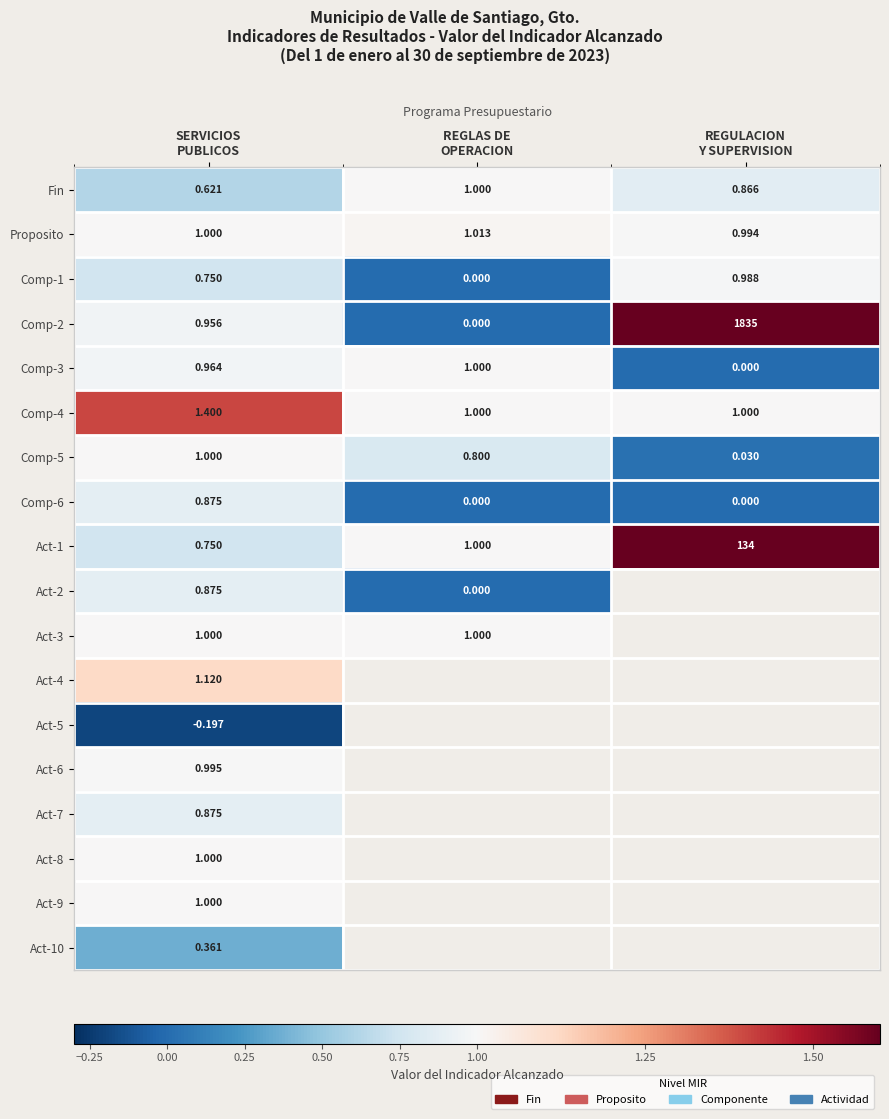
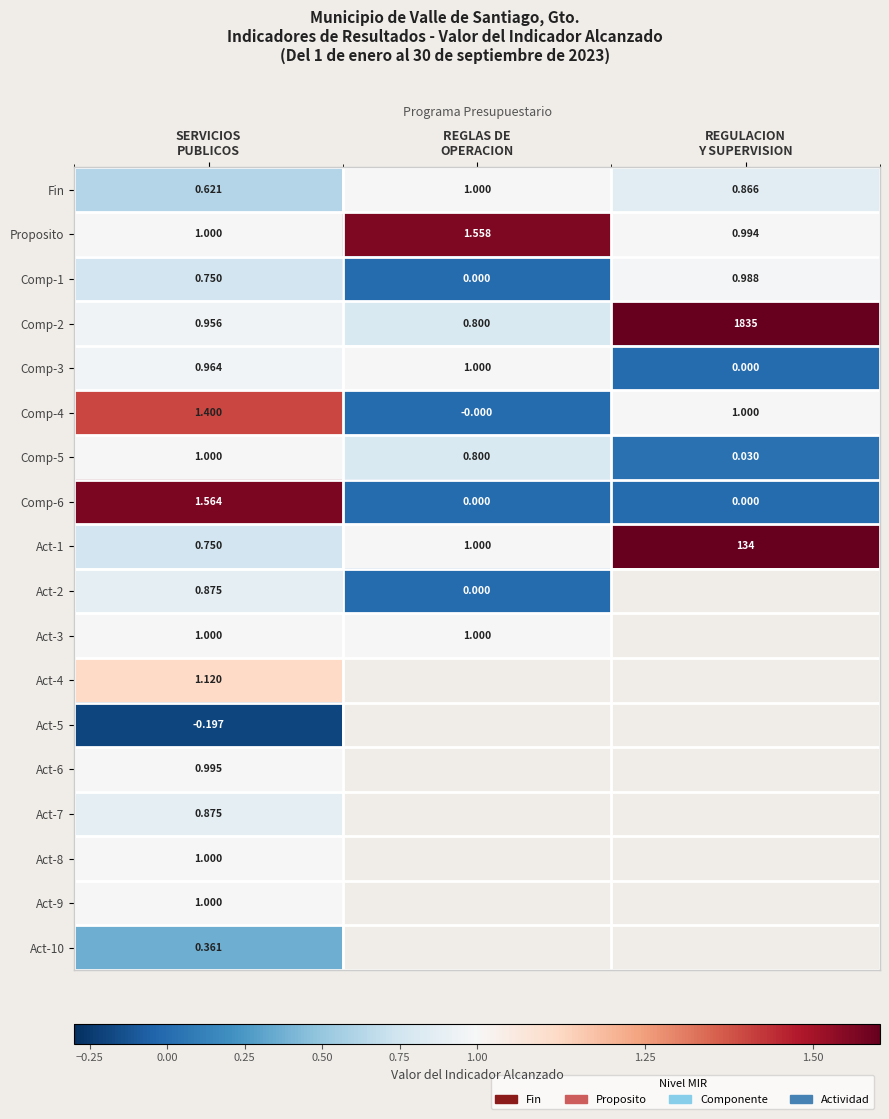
  {
    "Fin": {
      "SERVICIOS PUBLICOS": 0.621,
      "REGLAS DE OPERACION": 1.000,
      "REGULACION Y SUPERVISION": 0.866
    },
    "Proposito": {
      "SERVICIOS PUBLICOS": 1.000,
-     "REGLAS DE OPERACION": 1.013,
+     "REGLAS DE OPERACION": 1.558,
      "REGULACION Y SUPERVISION": 0.994
    },
    "Comp-1": {
      "SERVICIOS PUBLICOS": 0.750,
      "REGLAS DE OPERACION": 0.000,
      "REGULACION Y SUPERVISION": 0.988
    },
    "Comp-2": {
      "SERVICIOS PUBLICOS": 0.956,
-     "REGLAS DE OPERACION": 0.000,
+     "REGLAS DE OPERACION": 0.800,
      "REGULACION Y SUPERVISION": 1835
    },
    "Comp-3": {
      "SERVICIOS PUBLICOS": 0.964,
      "REGLAS DE OPERACION": 1.000,
      "REGULACION Y SUPERVISION": 0.000
    },
    "Comp-4": {
      "SERVICIOS PUBLICOS": 1.400,
-     "REGLAS DE OPERACION": 1.000,
+     "REGLAS DE OPERACION": -0.000,
      "REGULACION Y SUPERVISION": 1.000
    },
    "Comp-5": {
      "SERVICIOS PUBLICOS": 1.000,
      "REGLAS DE OPERACION": 0.800,
      "REGULACION Y SUPERVISION": 0.030
    },
    "Comp-6": {
-     "SERVICIOS PUBLICOS": 0.875,
+     "SERVICIOS PUBLICOS": 1.564,
      "REGLAS DE OPERACION": 0.000,
      "REGULACION Y SUPERVISION": 0.000
    },
    "Act-1": {
      "SERVICIOS PUBLICOS": 0.750,
      "REGLAS DE OPERACION": 1.000,
      "REGULACION Y SUPERVISION": 134
    },
    "Act-2": {
      "SERVICIOS PUBLICOS": 0.875,
      "REGLAS DE OPERACION": 0.000
    },
    "Act-3": {
      "SERVICIOS PUBLICOS": 1.000,
      "REGLAS DE OPERACION": 1.000
    },
    "Act-4": {
      "SERVICIOS PUBLICOS": 1.120
    },
    "Act-5": {
      "SERVICIOS PUBLICOS": -0.197
    },
    "Act-6": {
      "SERVICIOS PUBLICOS": 0.995
    },
    "Act-7": {
      "SERVICIOS PUBLICOS": 0.875
    },
    "Act-8": {
      "SERVICIOS PUBLICOS": 1.000
    },
    "Act-9": {
      "SERVICIOS PUBLICOS": 1.000
    },
    "Act-10": {
      "SERVICIOS PUBLICOS": 0.361
    }
  }
